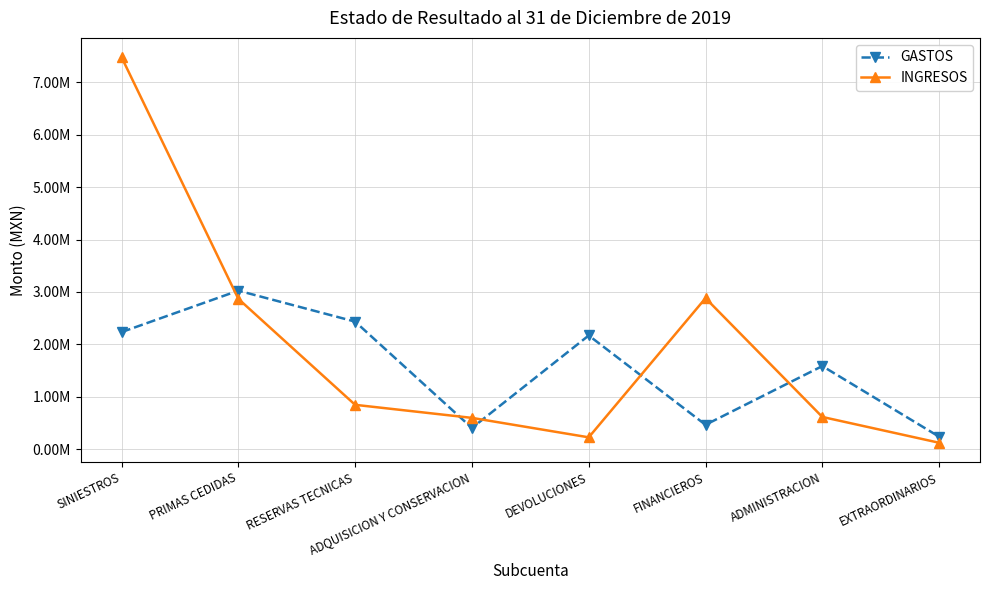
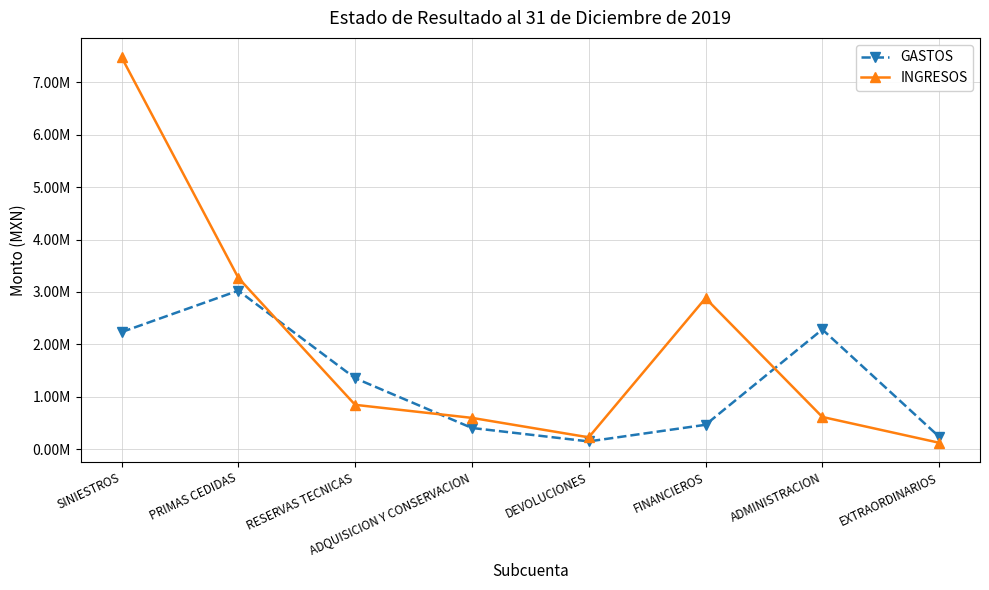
  {
    "GASTOS": {
      "SINIESTROS": 2200000,
      "PRIMAS CEDIDAS": 3000000,
-     "RESERVAS TECNICAS": 2400000,
+     "RESERVAS TECNICAS": 1400000,
      "ADQUISICION Y CONSERVACION": 400000,
-     "DEVOLUCIONES": 2200000,
+     "DEVOLUCIONES": 200000,
      "FINANCIEROS": 500000,
-     "ADMINISTRACION": 1600000,
+     "ADMINISTRACION": 2300000,
      "EXTRAORDINARIOS": 200000
    },
    "INGRESOS": {
      "SINIESTROS": 7500000,
-     "PRIMAS CEDIDAS": 2900000,
+     "PRIMAS CEDIDAS": 3300000,
      "RESERVAS TECNICAS": 800000,
      "ADQUISICION Y CONSERVACION": 600000,
      "DEVOLUCIONES": 200000,
      "FINANCIEROS": 2900000,
      "ADMINISTRACION": 600000,
      "EXTRAORDINARIOS": 100000
    }
  }
